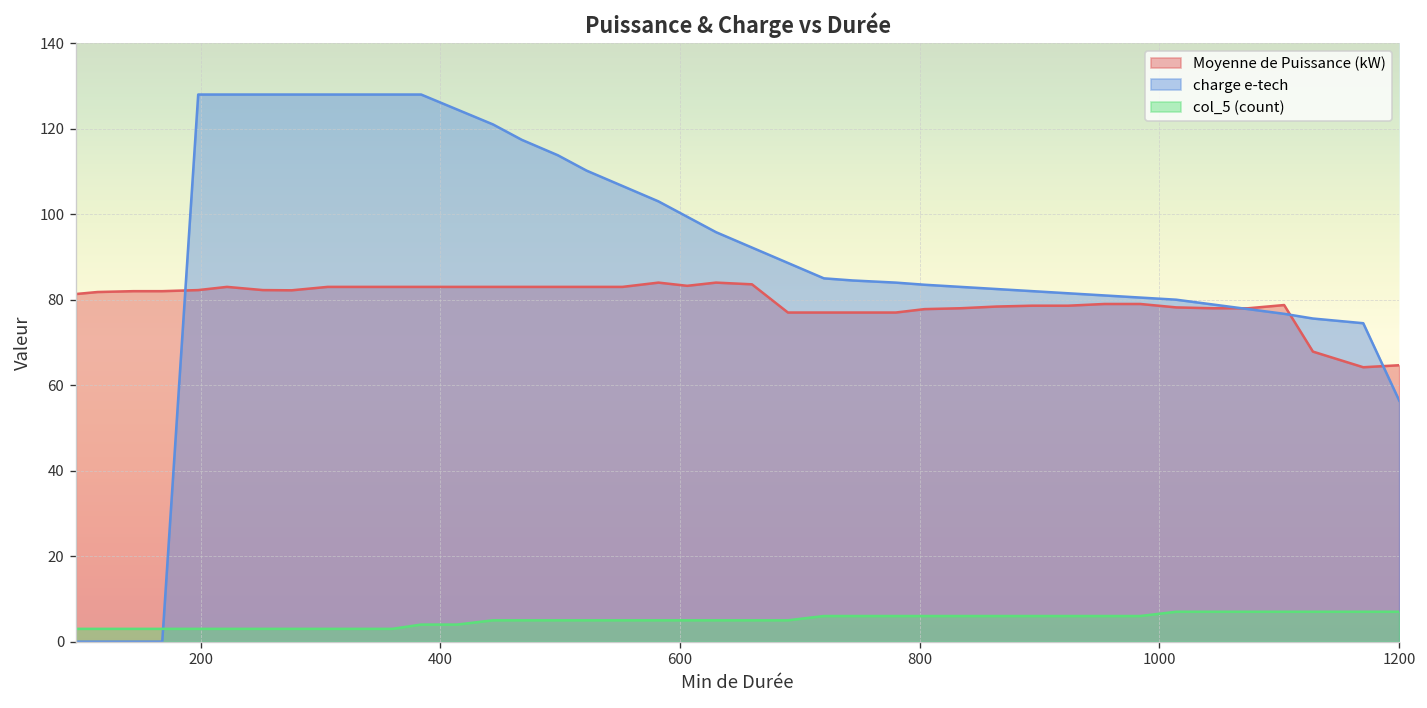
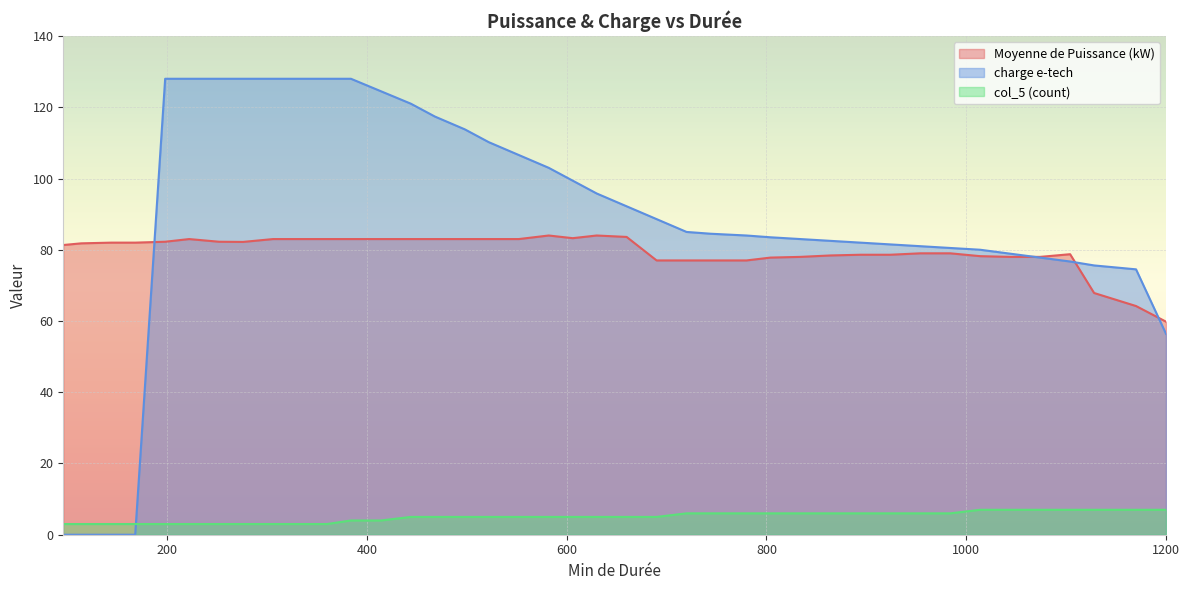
  {
    "Moyenne de Puissance (kW)": {
-     "1200": 65
+     "1200": 60
    },
    "charge e-tech": {
      "1200": 56
    },
    "col_5 (count)": {
      "1200": 7
    }
  }
